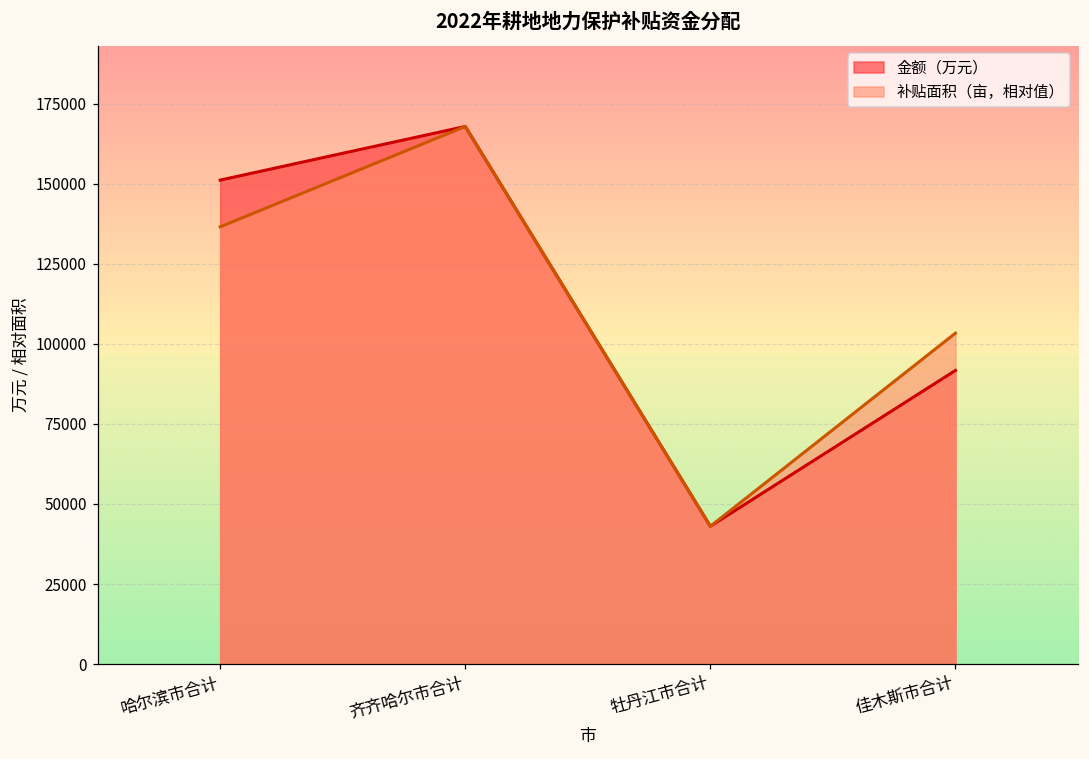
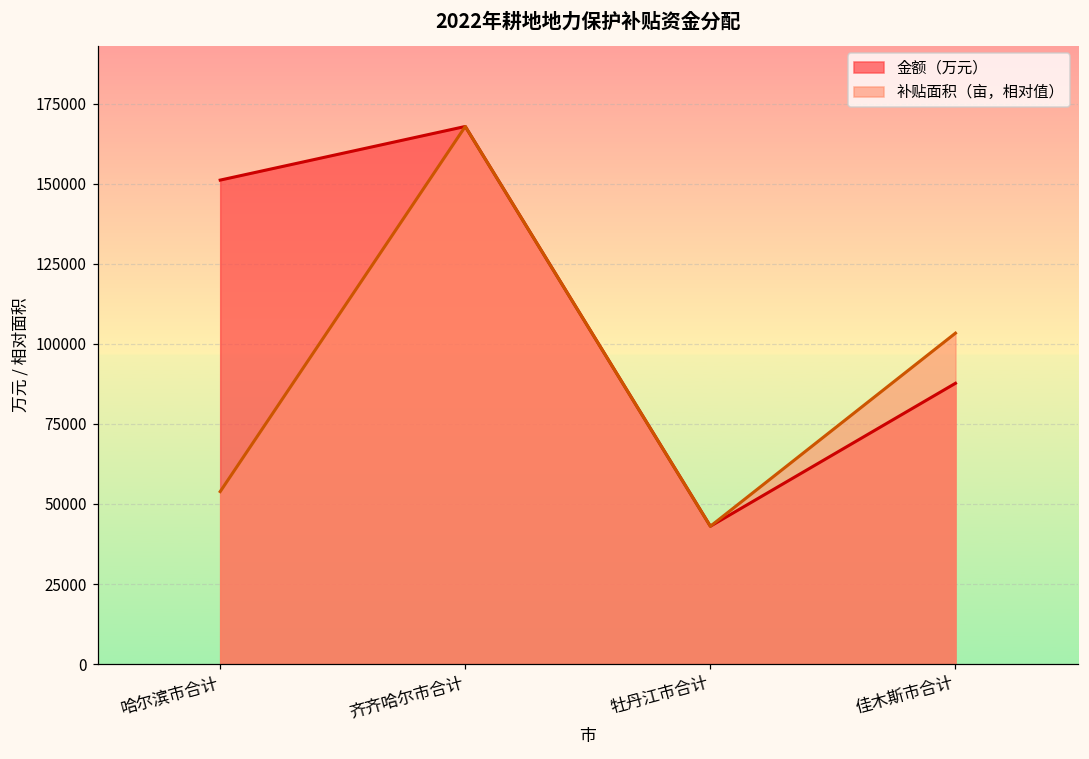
  {
    "金额（万元）": {
      "哈尔滨市合计": 151000,
-     "佳木斯市合计": 92000
+     "佳木斯市合计": 88000
    },
    "补贴面积（亩，相对值）": {
-     "哈尔滨市合计": 137000,
+     "哈尔滨市合计": 54000,
      "佳木斯市合计": 103000
    }
  }
